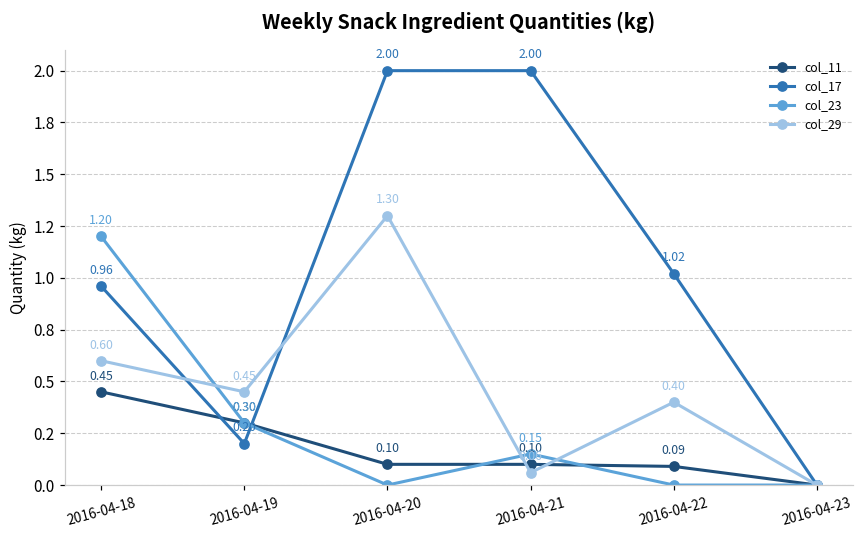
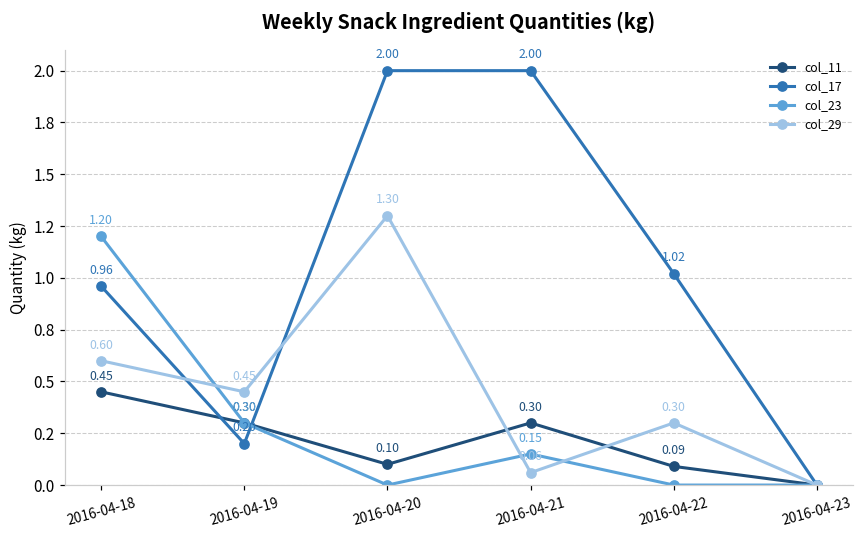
  {
    "col_11": {
      "2016-04-18": 0.45,
      "2016-04-20": 0.10,
-     "2016-04-21": 0.10,
+     "2016-04-21": 0.30,
      "2016-04-22": 0.09
    },
    "col_17": {
      "2016-04-18": 0.96,
      "2016-04-20": 2.00,
      "2016-04-21": 2.00,
      "2016-04-22": 1.02
    },
    "col_23": {
      "2016-04-18": 1.20,
      "2016-04-21": 0.15
    },
    "col_29": {
      "2016-04-18": 0.60,
      "2016-04-19": 0.45,
      "2016-04-20": 1.30,
-     "2016-04-22": 0.40
+     "2016-04-22": 0.30
    }
  }
